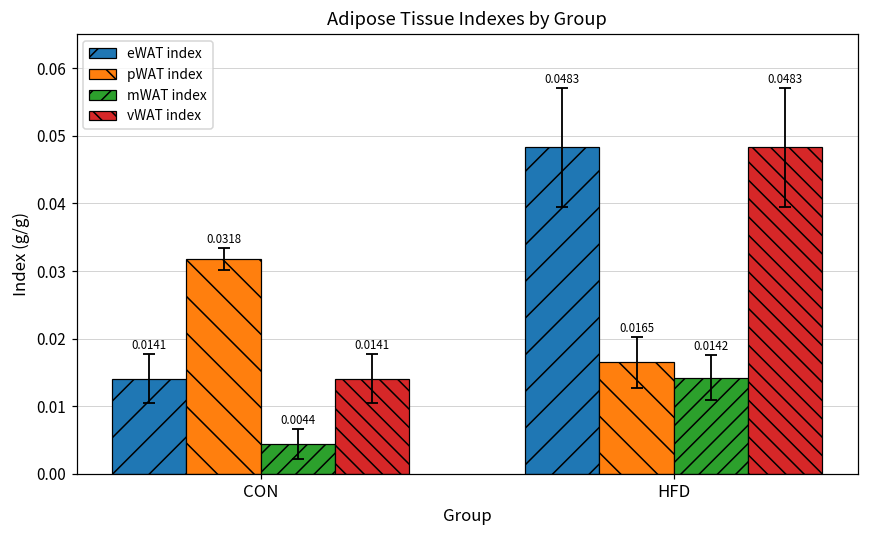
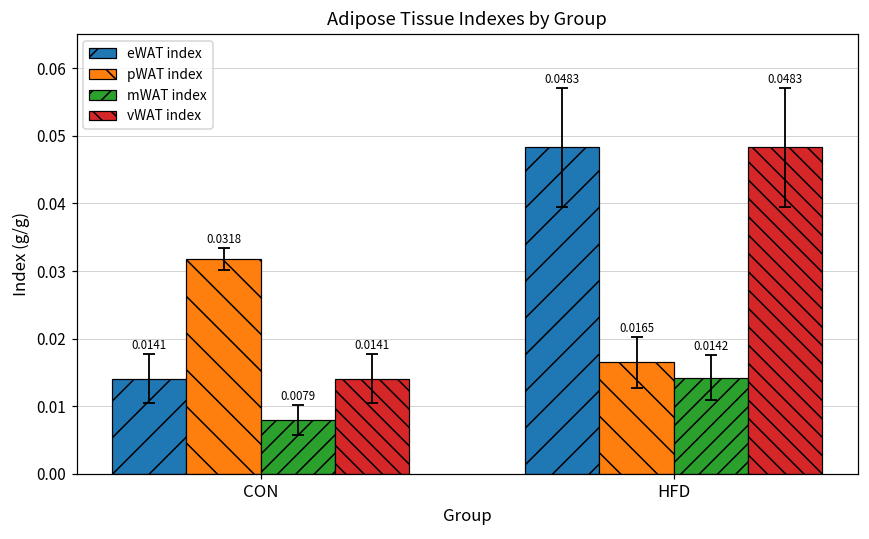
  {
    "mWAT index": {
-     "CON": 0.0044
+     "CON": 0.0079
    },
    "vWAT index": {
      "HFD": 0.048
    }
  }
